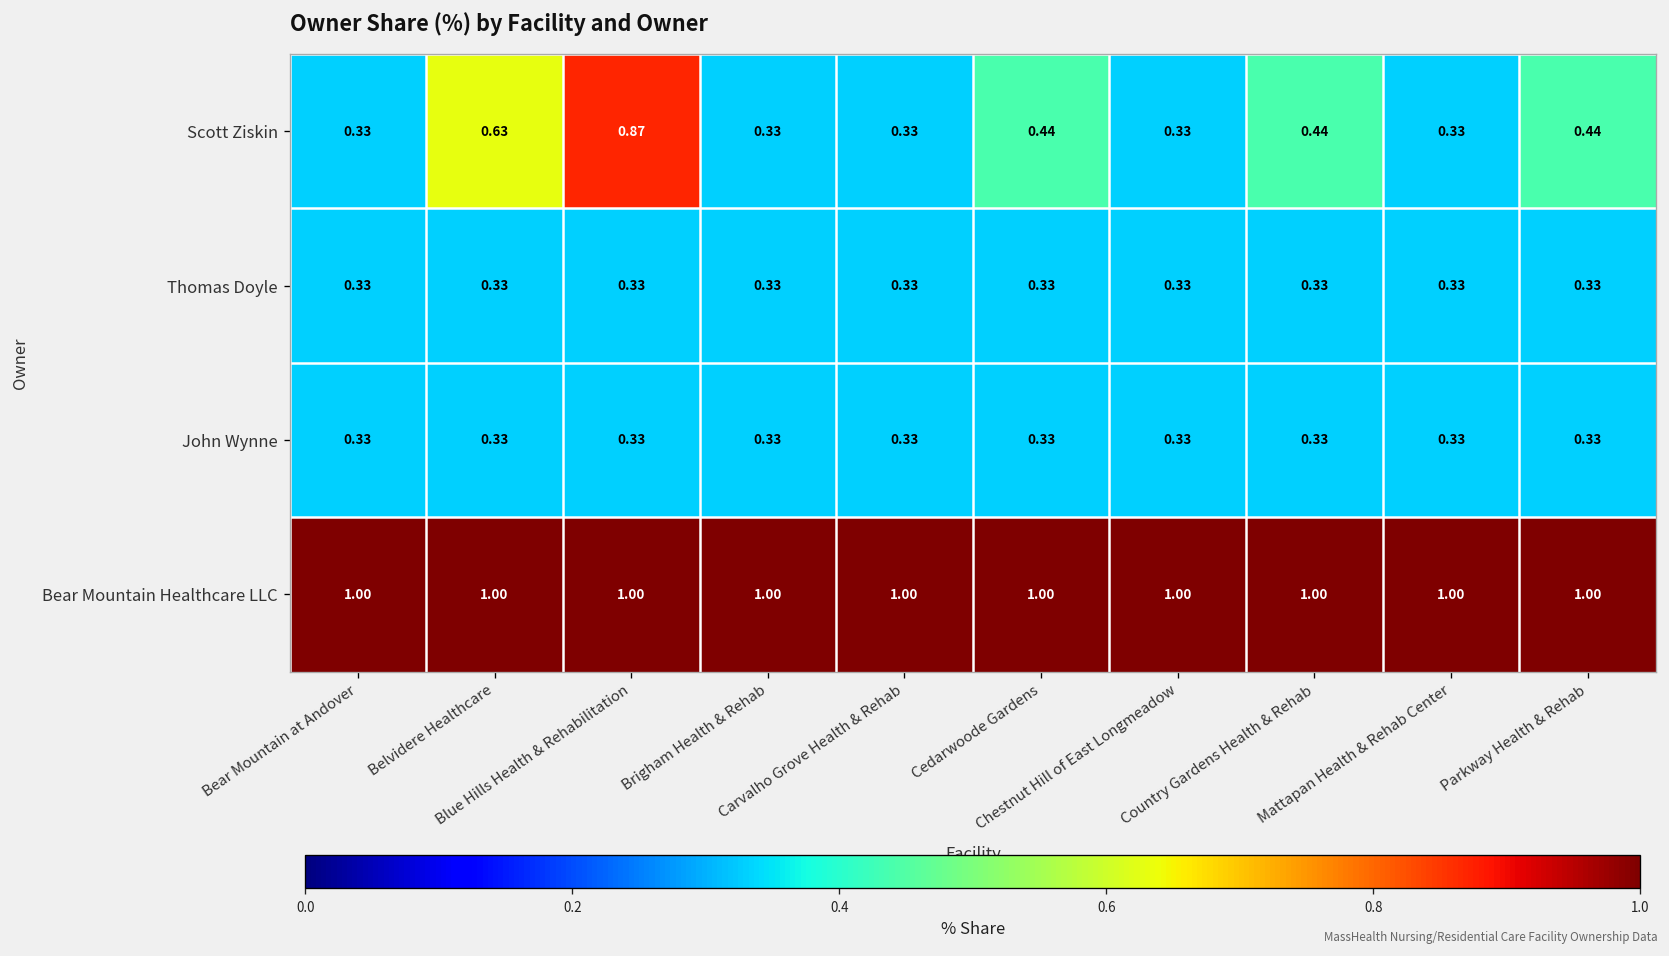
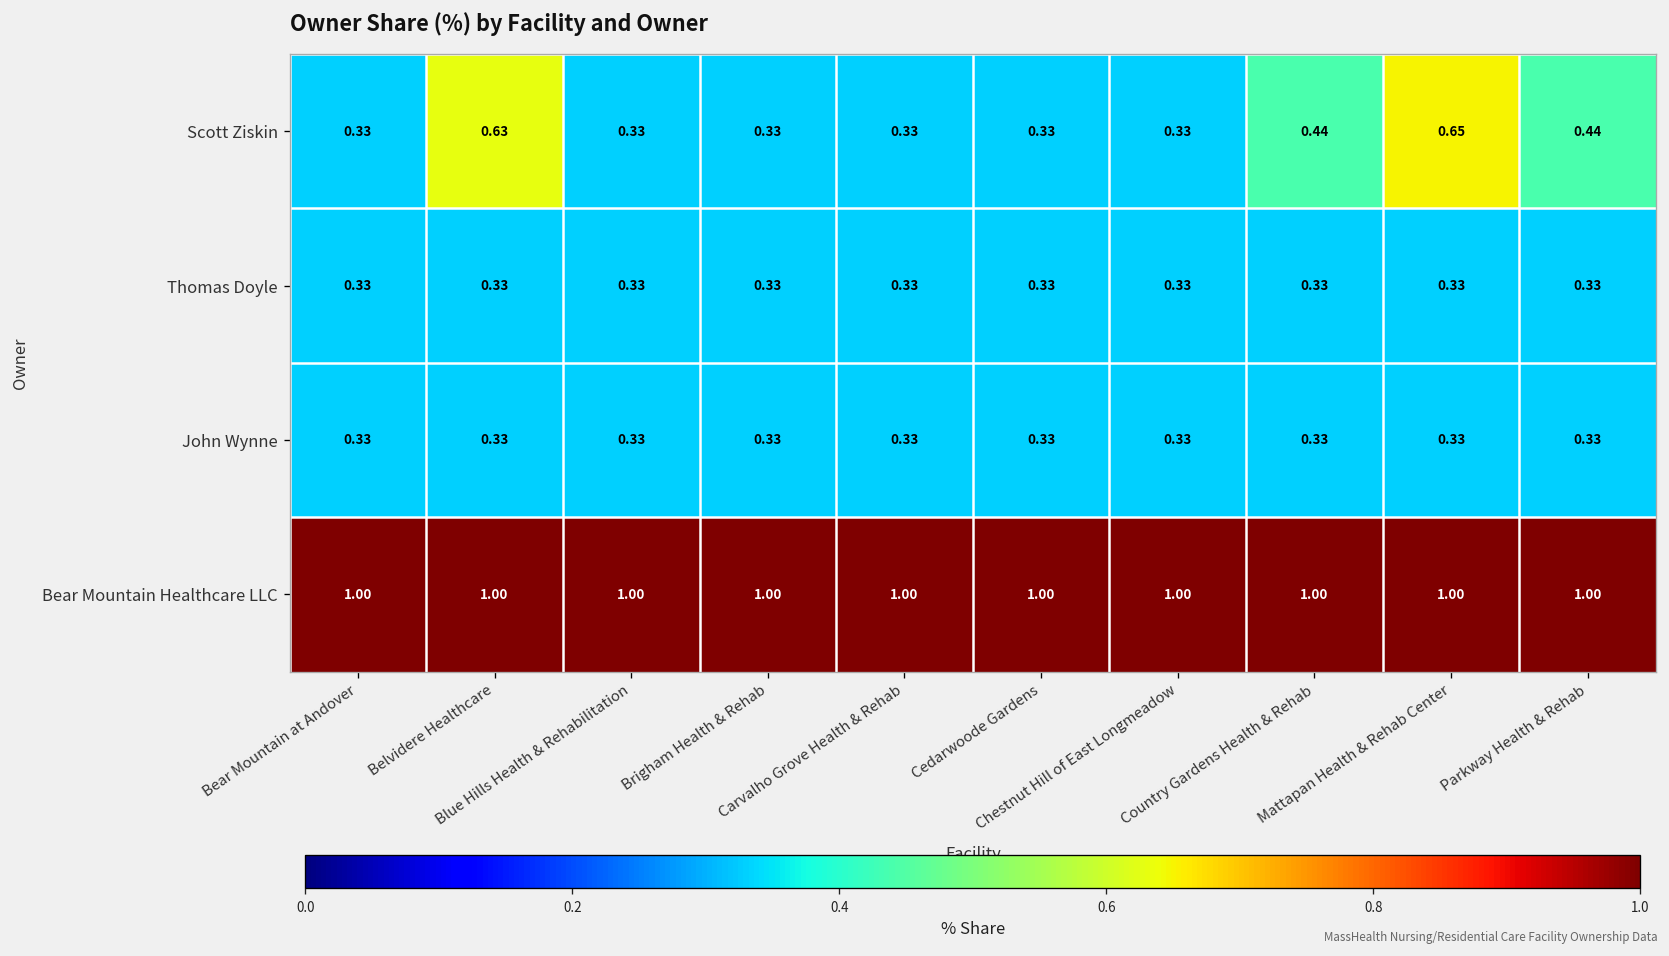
  {
    "Scott Ziskin": {
      "Bear Mountain at Andover": 0.33,
      "Belvidere Healthcare": 0.63,
-     "Blue Hills Health & Rehabilitation": 0.87,
+     "Blue Hills Health & Rehabilitation": 0.33,
      "Brigham Health & Rehab": 0.33,
      "Carvalho Grove Health & Rehab": 0.33,
-     "Cedarwoode Gardens": 0.44,
+     "Cedarwoode Gardens": 0.33,
      "Chestnut Hill of East Longmeadow": 0.33,
      "Country Gardens Health & Rehab": 0.44,
-     "Mattapan Health & Rehab Center": 0.33,
+     "Mattapan Health & Rehab Center": 0.65,
      "Parkway Health & Rehab": 0.44
    },
    "Thomas Doyle": {
      "Bear Mountain at Andover": 0.33,
      "Belvidere Healthcare": 0.33,
      "Blue Hills Health & Rehabilitation": 0.33,
      "Brigham Health & Rehab": 0.33,
      "Carvalho Grove Health & Rehab": 0.33,
      "Cedarwoode Gardens": 0.33,
      "Chestnut Hill of East Longmeadow": 0.33,
      "Country Gardens Health & Rehab": 0.33,
      "Mattapan Health & Rehab Center": 0.33,
      "Parkway Health & Rehab": 0.33
    },
    "John Wynne": {
      "Bear Mountain at Andover": 0.33,
      "Belvidere Healthcare": 0.33,
      "Blue Hills Health & Rehabilitation": 0.33,
      "Brigham Health & Rehab": 0.33,
      "Carvalho Grove Health & Rehab": 0.33,
      "Cedarwoode Gardens": 0.33,
      "Chestnut Hill of East Longmeadow": 0.33,
      "Country Gardens Health & Rehab": 0.33,
      "Mattapan Health & Rehab Center": 0.33,
      "Parkway Health & Rehab": 0.33
    },
    "Bear Mountain Healthcare LLC": {
      "Bear Mountain at Andover": 1.00,
      "Belvidere Healthcare": 1.00,
      "Blue Hills Health & Rehabilitation": 1.00,
      "Brigham Health & Rehab": 1.00,
      "Carvalho Grove Health & Rehab": 1.00,
      "Cedarwoode Gardens": 1.00,
      "Chestnut Hill of East Longmeadow": 1.00,
      "Country Gardens Health & Rehab": 1.00,
      "Mattapan Health & Rehab Center": 1.00,
      "Parkway Health & Rehab": 1.00
    }
  }
